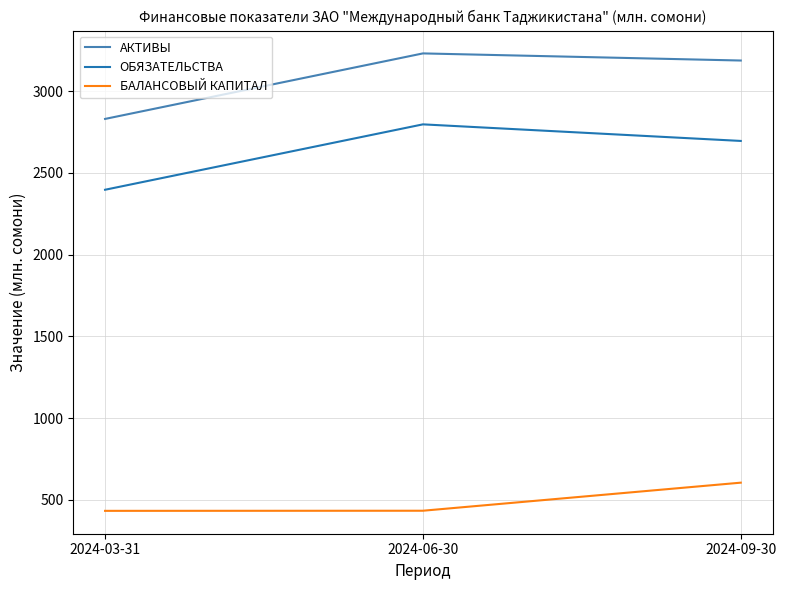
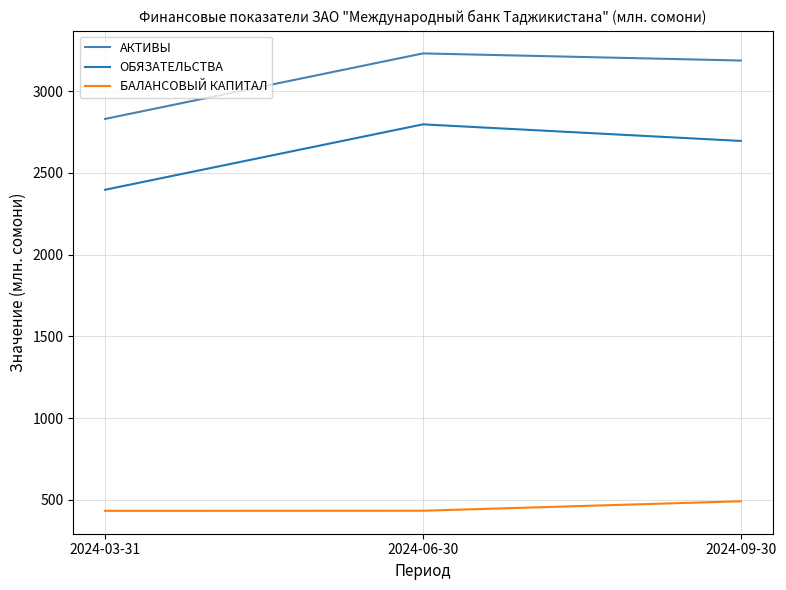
  {
    "БАЛАНСОВЫЙ КАПИТАЛ": {
      "2024-03-31": 430,
      "2024-06-30": 430,
-     "2024-09-30": 610
+     "2024-09-30": 490
    }
  }
